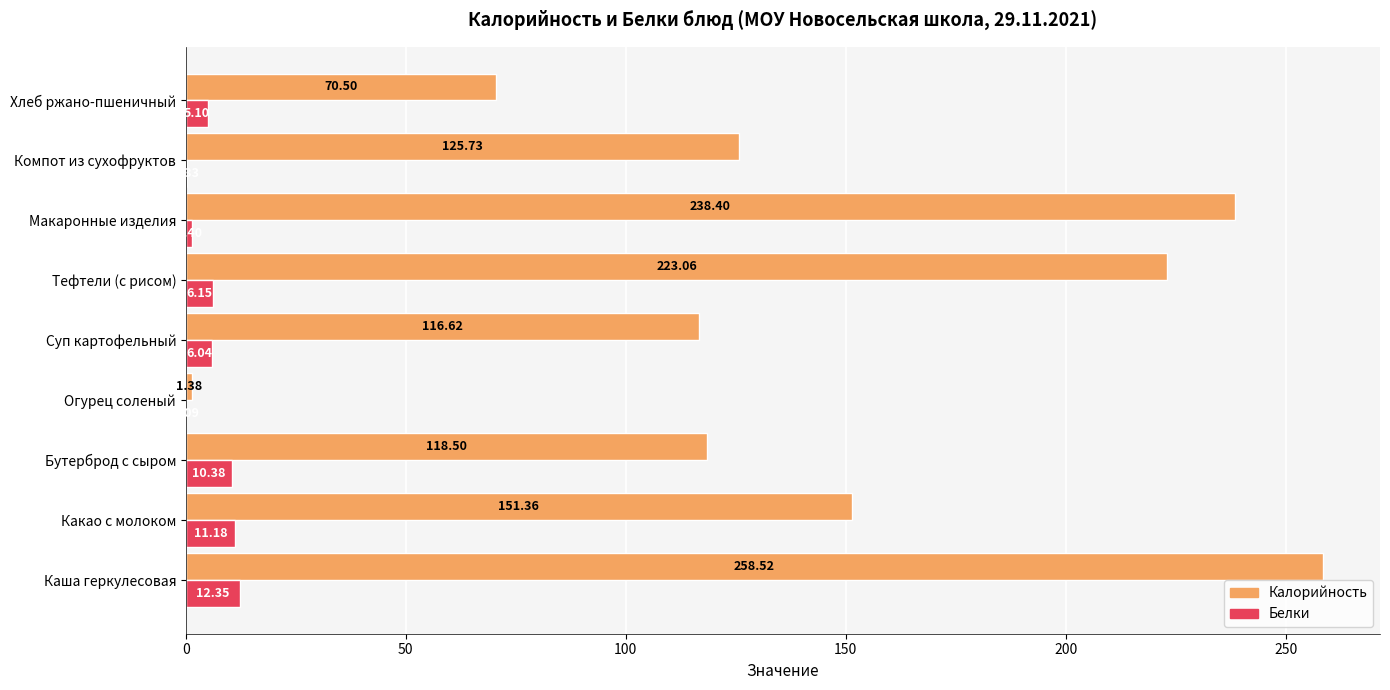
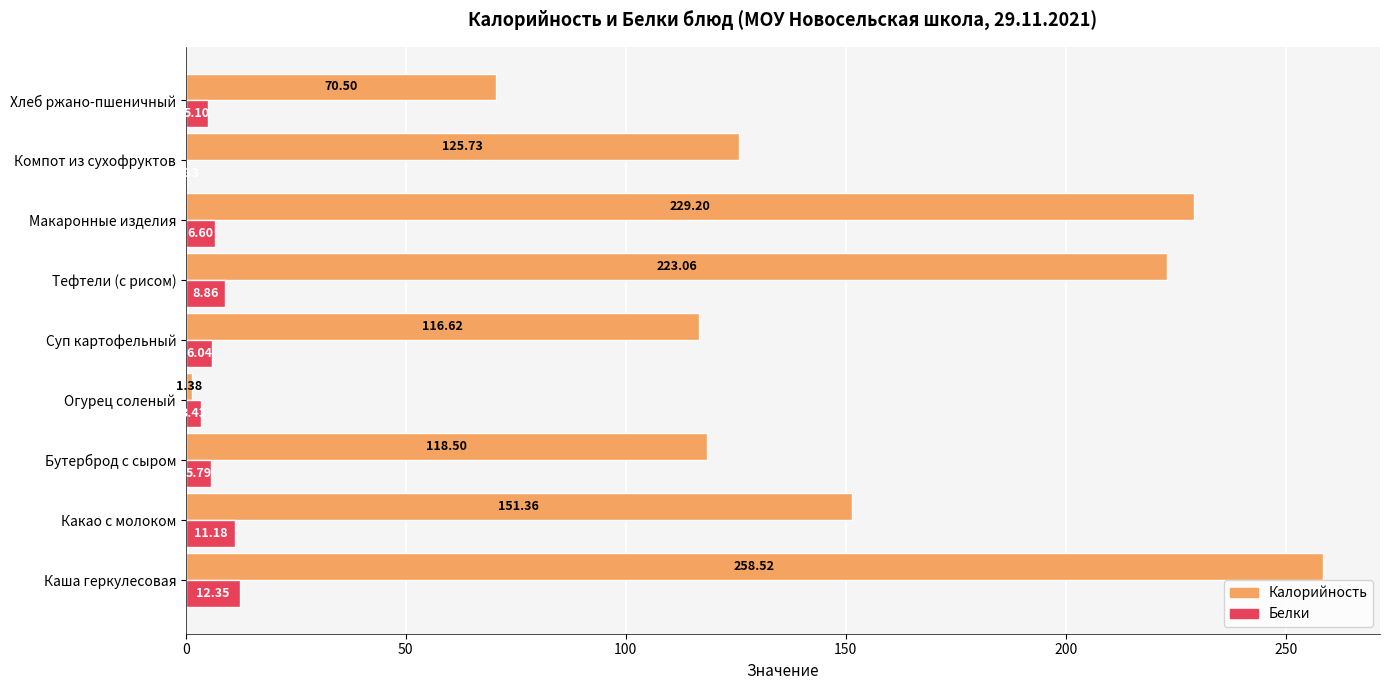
  {
    "Калорийность": {
      "Хлеб ржано-пшеничный": 70.50,
      "Компот из сухофруктов": 125.73,
-     "Макаронные изделия": 238.40,
+     "Макаронные изделия": 229.20,
      "Тефтели (с рисом)": 223.06,
      "Суп картофельный": 116.62,
      "Огурец соленый": 1.38,
      "Бутерброд с сыром": 118.50,
      "Какао с молоком": 151.36,
      "Каша геркулесовая": 258.52
    },
    "Белки": {
      "Хлеб ржано-пшеничный": 5.10,
-     "Макаронные изделия": 1,
-     "Тефтели (с рисом)": 6.15,
+     "Макаронные изделия": 7,
+     "Тефтели (с рисом)": 8.86,
      "Суп картофельный": 6.04,
-     "Огурец соленый": 0,
-     "Бутерброд с сыром": 10.38,
+     "Огурец соленый": 3,
+     "Бутерброд с сыром": 5.79,
      "Какао с молоком": 11.18,
      "Каша геркулесовая": 12.35
    }
  }
